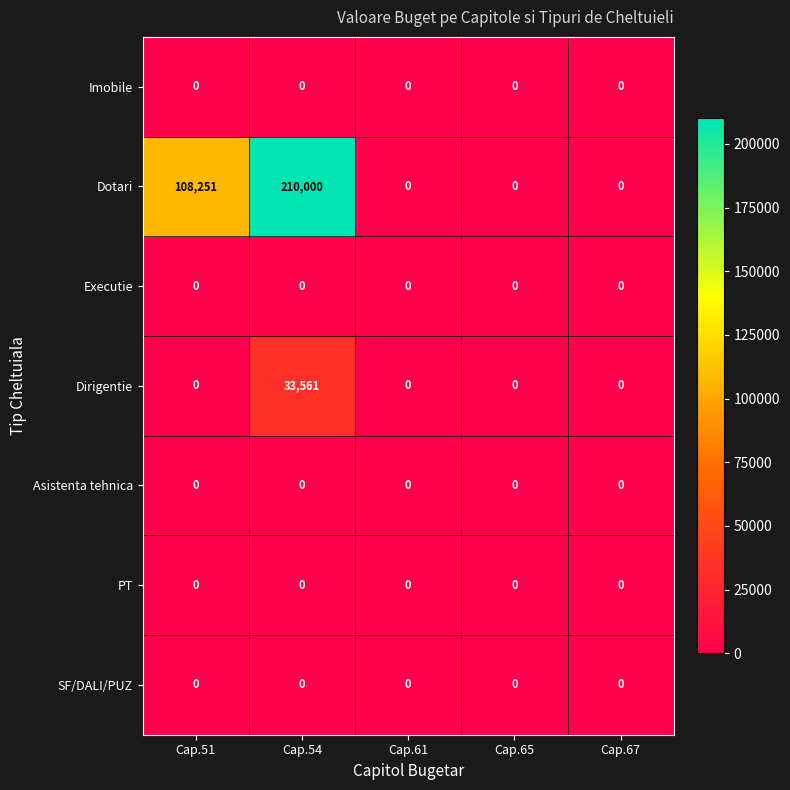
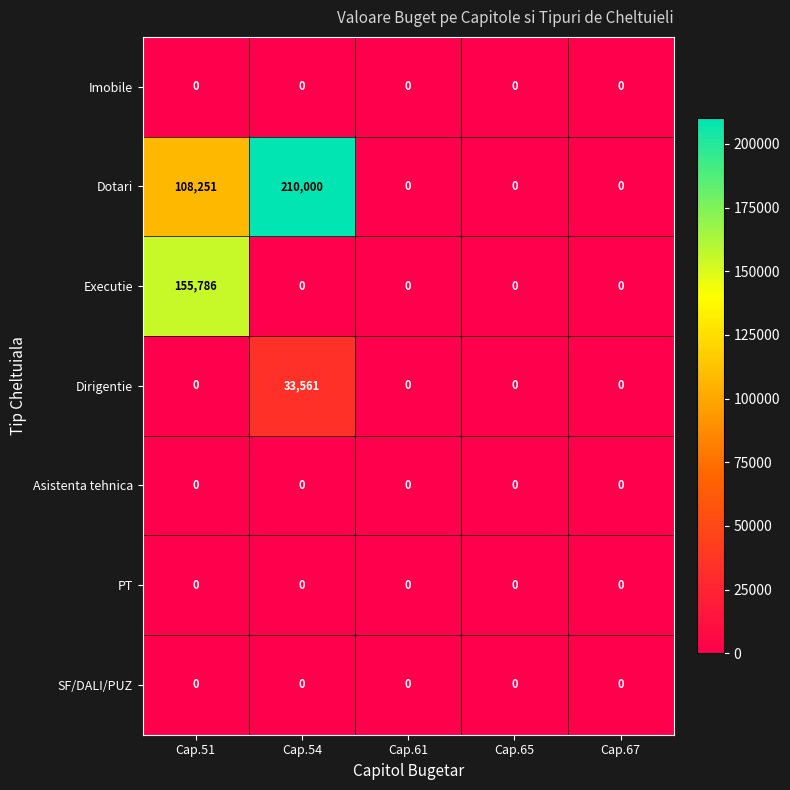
  {
    "Imobile": {
      "Cap.51": "0",
      "Cap.54": "0",
      "Cap.61": "0",
      "Cap.65": "0",
      "Cap.67": "0"
    },
    "Dotari": {
      "Cap.51": "108,251",
      "Cap.54": "210,000",
      "Cap.61": "0",
      "Cap.65": "0",
      "Cap.67": "0"
    },
    "Executie": {
-     "Cap.51": "0",
+     "Cap.51": "155,786",
      "Cap.54": "0",
      "Cap.61": "0",
      "Cap.65": "0",
      "Cap.67": "0"
    },
    "Dirigentie": {
      "Cap.51": "0",
      "Cap.54": "33,561",
      "Cap.61": "0",
      "Cap.65": "0",
      "Cap.67": "0"
    },
    "Asistenta tehnica": {
      "Cap.51": "0",
      "Cap.54": "0",
      "Cap.61": "0",
      "Cap.65": "0",
      "Cap.67": "0"
    },
    "PT": {
      "Cap.51": "0",
      "Cap.54": "0",
      "Cap.61": "0",
      "Cap.65": "0",
      "Cap.67": "0"
    },
    "SF/DALI/PUZ": {
      "Cap.51": "0",
      "Cap.54": "0",
      "Cap.61": "0",
      "Cap.65": "0",
      "Cap.67": "0"
    }
  }
